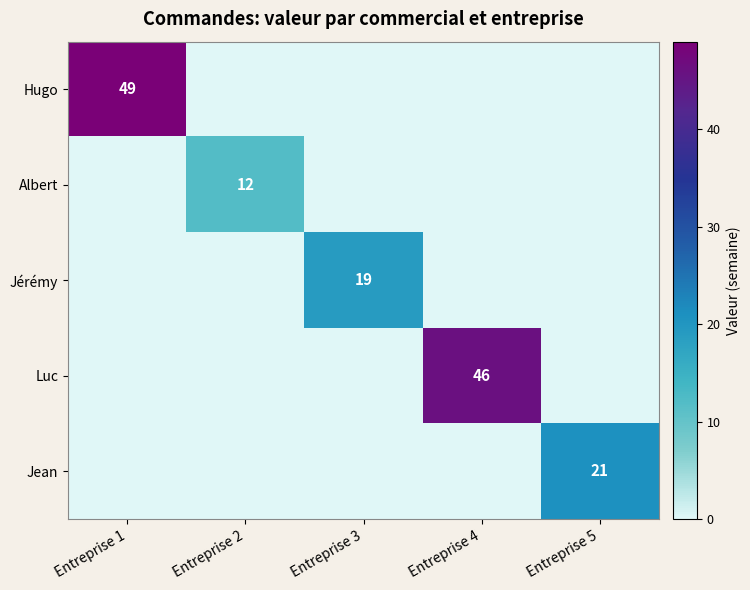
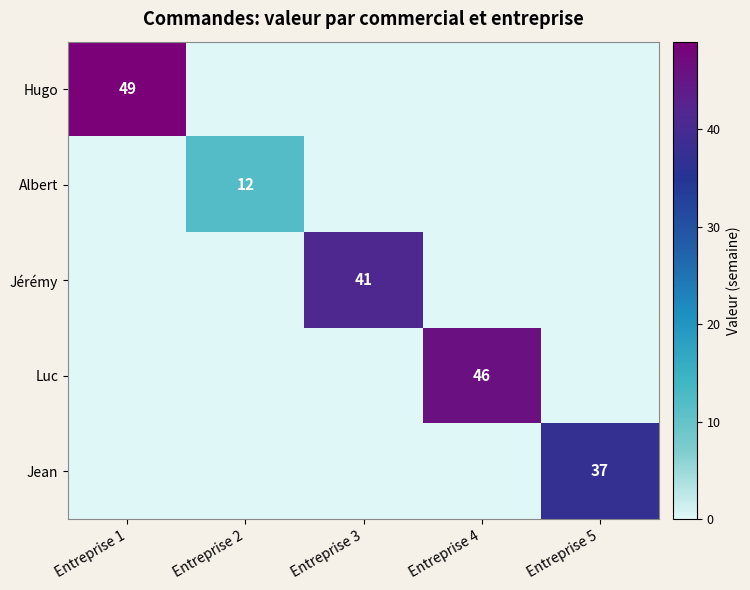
  {
    "Hugo": {
      "Entreprise 1": 49
    },
    "Albert": {
      "Entreprise 2": 12
    },
    "Jérémy": {
-     "Entreprise 3": 19
+     "Entreprise 3": 41
    },
    "Luc": {
      "Entreprise 4": 46
    },
    "Jean": {
-     "Entreprise 5": 21
+     "Entreprise 5": 37
    }
  }
